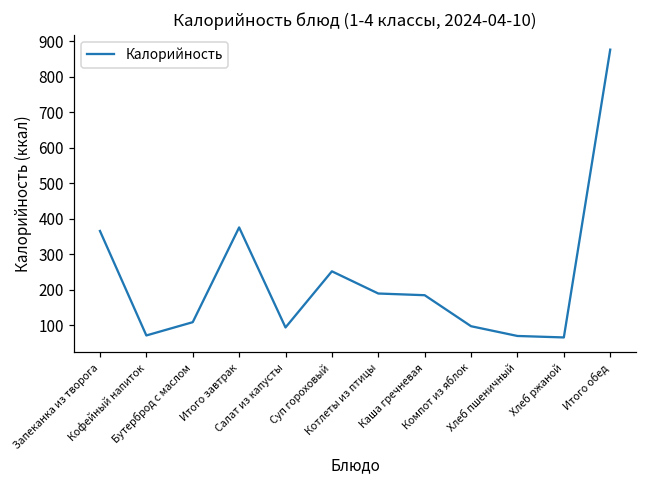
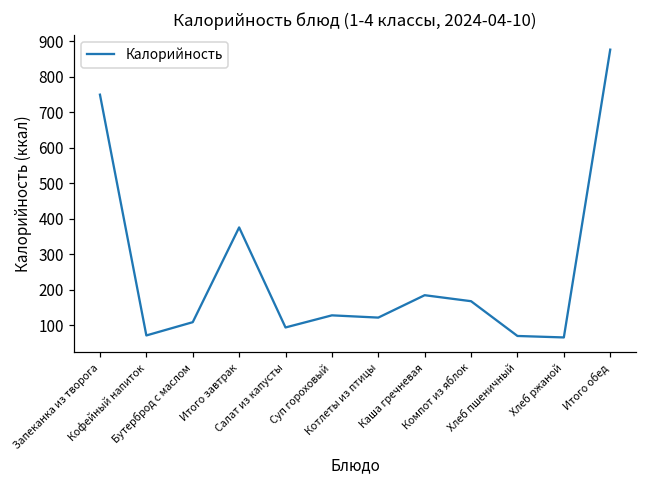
  {
-   "Запеканка из творога": 370,
+   "Запеканка из творога": 750,
    "Кофейный напиток": 70,
    "Бутерброд с маслом": 110,
    "Итого завтрак": 380,
    "Салат из капусты": 90,
-   "Суп гороховый": 250,
-   "Котлеты из птицы": 190,
+   "Суп гороховый": 130,
+   "Котлеты из птицы": 120,
    "Каша гречневая": 190,
-   "Компот из яблок": 100,
+   "Компот из яблок": 170,
    "Хлеб пшеничный": 70,
    "Хлеб ржаной": 70,
    "Итого обед": 880
  }
